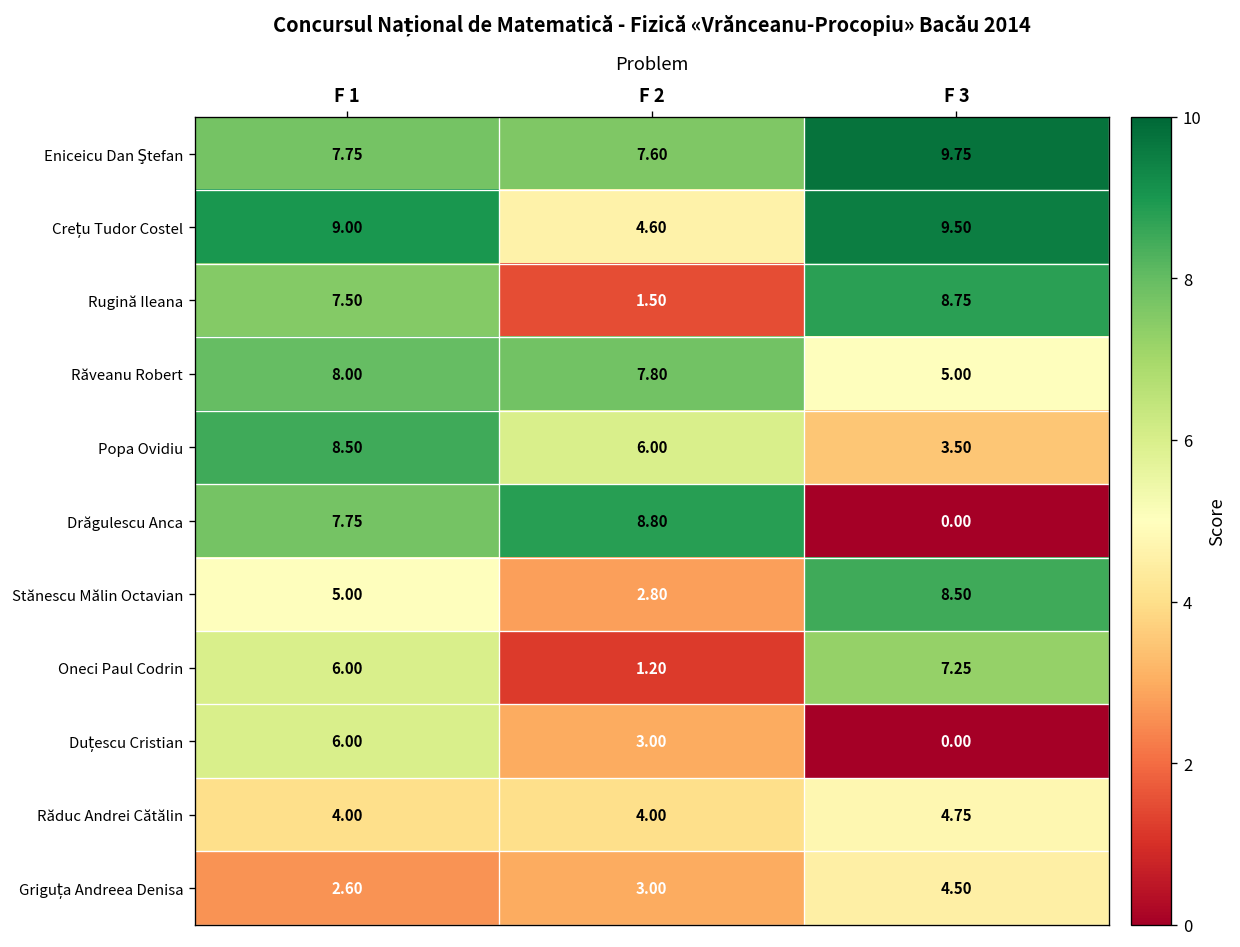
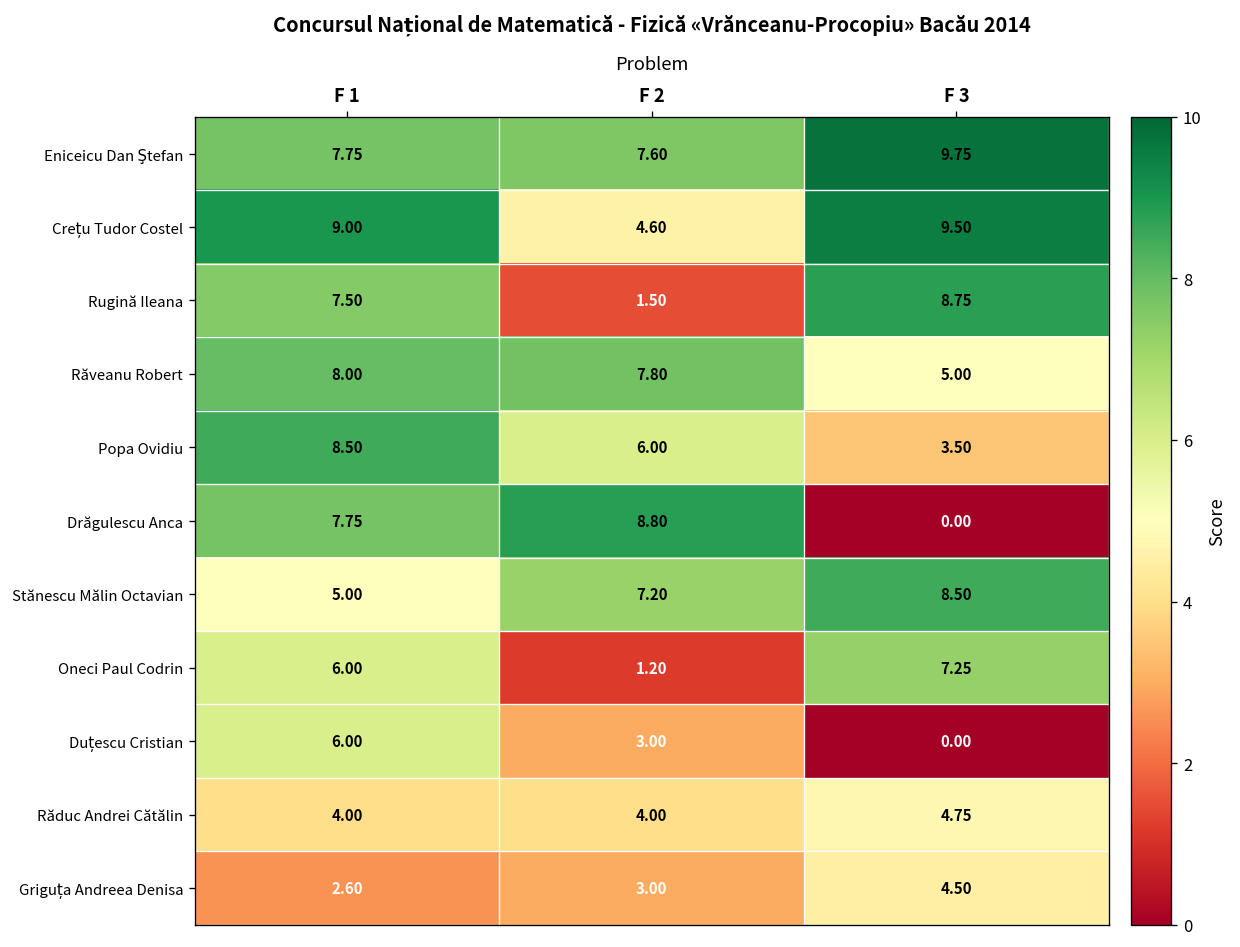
  {
    "Eniceicu Dan Ştefan": {
      "F 1": 7.75,
      "F 2": 7.60,
      "F 3": 9.75
    },
    "Crețu Tudor Costel": {
      "F 1": 9.00,
      "F 2": 4.60,
      "F 3": 9.50
    },
    "Rugină Ileana": {
      "F 1": 7.50,
      "F 2": 1.50,
      "F 3": 8.75
    },
    "Răveanu Robert": {
      "F 1": 8.00,
      "F 2": 7.80,
      "F 3": 5.00
    },
    "Popa Ovidiu": {
      "F 1": 8.50,
      "F 2": 6.00,
      "F 3": 3.50
    },
    "Drăgulescu Anca": {
      "F 1": 7.75,
      "F 2": 8.80,
      "F 3": 0.00
    },
    "Stănescu Mălin Octavian": {
      "F 1": 5.00,
-     "F 2": 2.80,
+     "F 2": 7.20,
      "F 3": 8.50
    },
    "Oneci Paul Codrin": {
      "F 1": 6.00,
      "F 2": 1.20,
      "F 3": 7.25
    },
    "Duțescu Cristian": {
      "F 1": 6.00,
      "F 2": 3.00,
      "F 3": 0.00
    },
    "Răduc Andrei Cătălin": {
      "F 1": 4.00,
      "F 2": 4.00,
      "F 3": 4.75
    },
    "Griguța Andreea Denisa": {
      "F 1": 2.60,
      "F 2": 3.00,
      "F 3": 4.50
    }
  }
